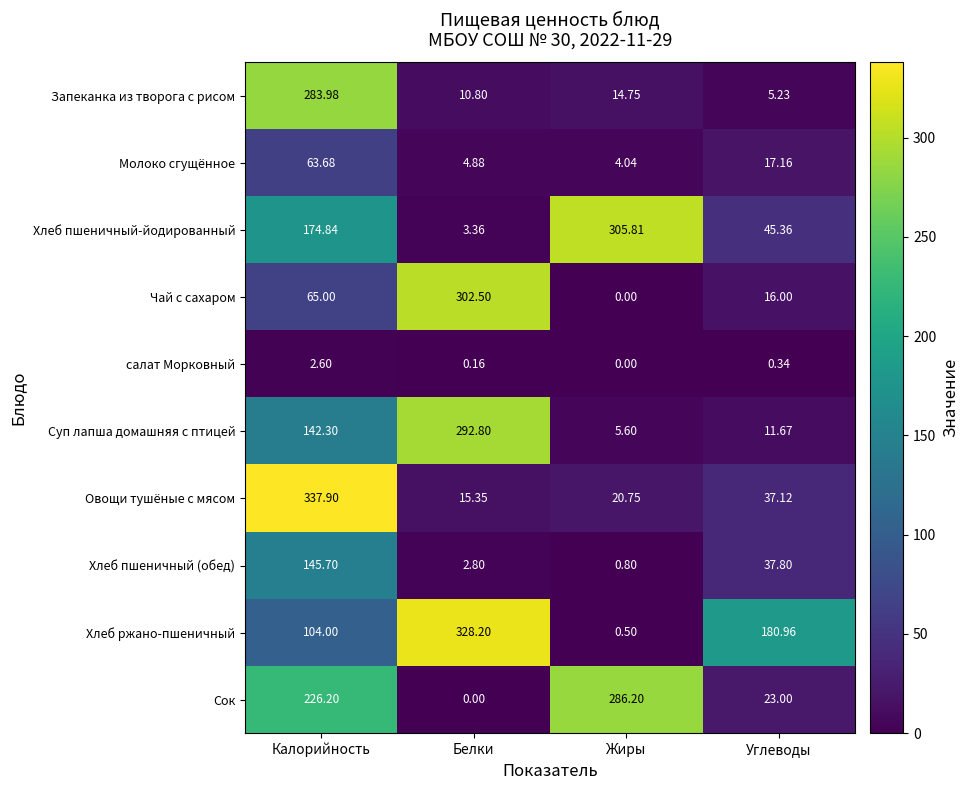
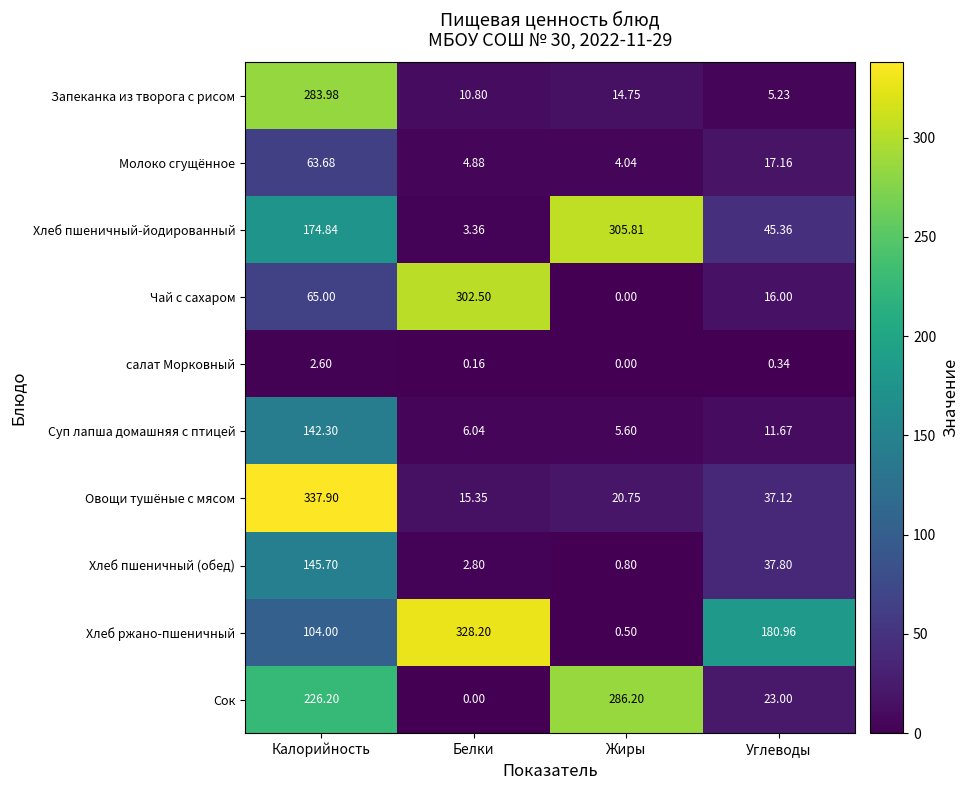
  {
    "Запеканка из творога с рисом": {
      "Калорийность": 283.98,
      "Белки": 10.80,
      "Жиры": 14.75,
      "Углеводы": 5.23
    },
    "Молоко сгущённое": {
      "Калорийность": 63.68,
      "Белки": 4.88,
      "Жиры": 4.04,
      "Углеводы": 17.16
    },
    "Хлеб пшеничный-йодированный": {
      "Калорийность": 174.84,
      "Белки": 3.36,
      "Жиры": 305.81,
      "Углеводы": 45.36
    },
    "Чай с сахаром": {
      "Калорийность": 65.00,
      "Белки": 302.50,
      "Жиры": 0.00,
      "Углеводы": 16.00
    },
    "салат Морковный": {
      "Калорийность": 2.60,
      "Белки": 0.16,
      "Жиры": 0.00,
      "Углеводы": 0.34
    },
    "Суп лапша домашняя с птицей": {
      "Калорийность": 142.30,
-     "Белки": 292.80,
+     "Белки": 6.04,
      "Жиры": 5.60,
      "Углеводы": 11.67
    },
    "Овощи тушёные с мясом": {
      "Калорийность": 337.90,
      "Белки": 15.35,
      "Жиры": 20.75,
      "Углеводы": 37.12
    },
    "Хлеб пшеничный (обед)": {
      "Калорийность": 145.70,
      "Белки": 2.80,
      "Жиры": 0.80,
      "Углеводы": 37.80
    },
    "Хлеб ржано-пшеничный": {
      "Калорийность": 104.00,
      "Белки": 328.20,
      "Жиры": 0.50,
      "Углеводы": 180.96
    },
    "Сок": {
      "Калорийность": 226.20,
      "Белки": 0.00,
      "Жиры": 286.20,
      "Углеводы": 23.00
    }
  }
